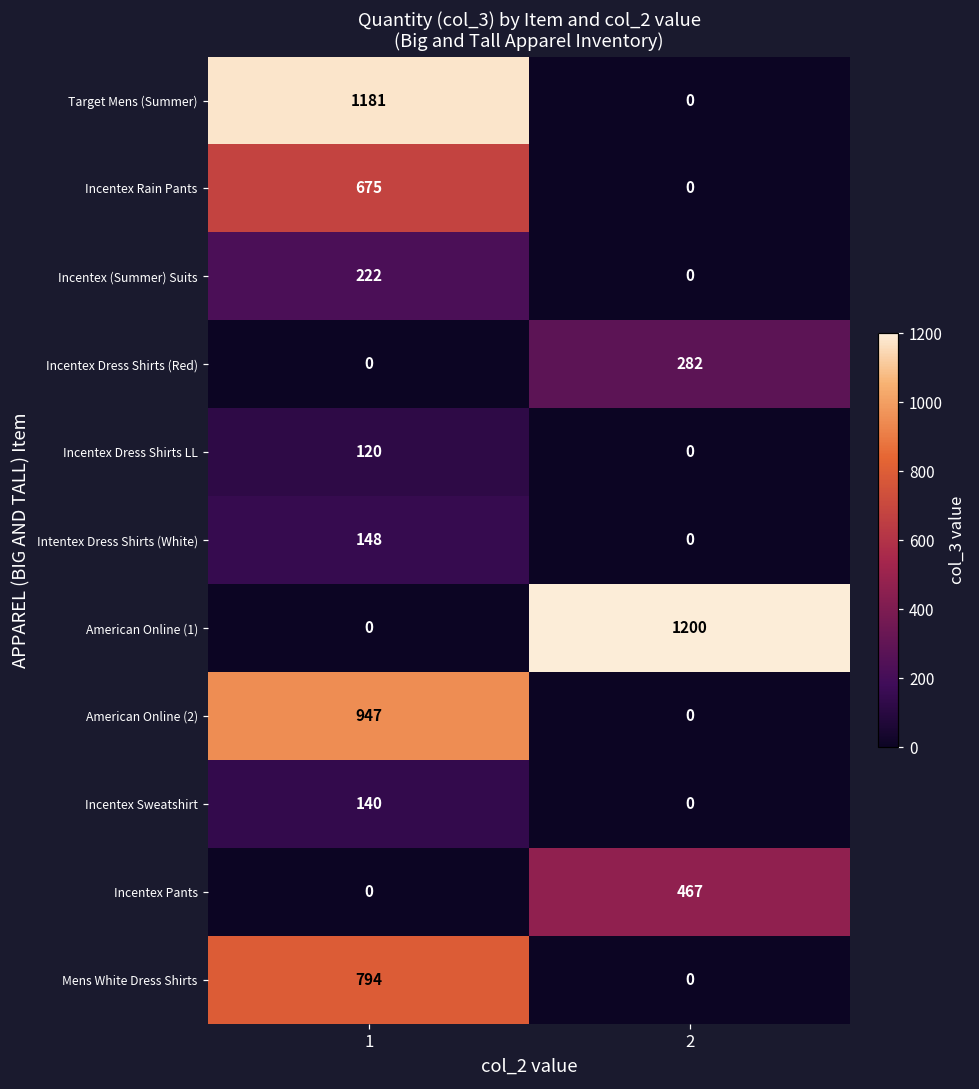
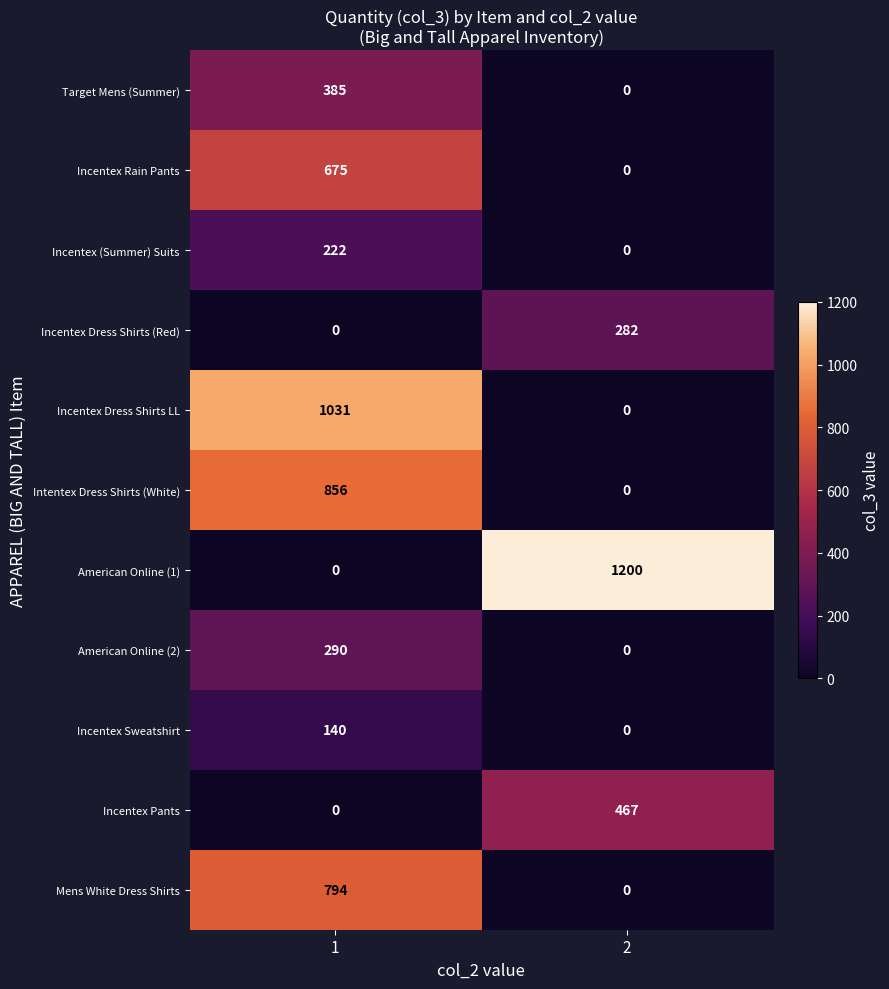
  {
    "Target Mens (Summer)": {
-     "1": 1181,
+     "1": 385,
      "2": 0
    },
    "Incentex Rain Pants": {
      "1": 675,
      "2": 0
    },
    "Incentex (Summer) Suits": {
      "1": 222,
      "2": 0
    },
    "Incentex Dress Shirts (Red)": {
      "1": 0,
      "2": 282
    },
    "Incentex Dress Shirts LL": {
-     "1": 120,
+     "1": 1031,
      "2": 0
    },
    "Intentex Dress Shirts (White)": {
-     "1": 148,
+     "1": 856,
      "2": 0
    },
    "American Online (1)": {
      "1": 0,
      "2": 1200
    },
    "American Online (2)": {
-     "1": 947,
+     "1": 290,
      "2": 0
    },
    "Incentex Sweatshirt": {
      "1": 140,
      "2": 0
    },
    "Incentex Pants": {
      "1": 0,
      "2": 467
    },
    "Mens White Dress Shirts": {
      "1": 794,
      "2": 0
    }
  }
